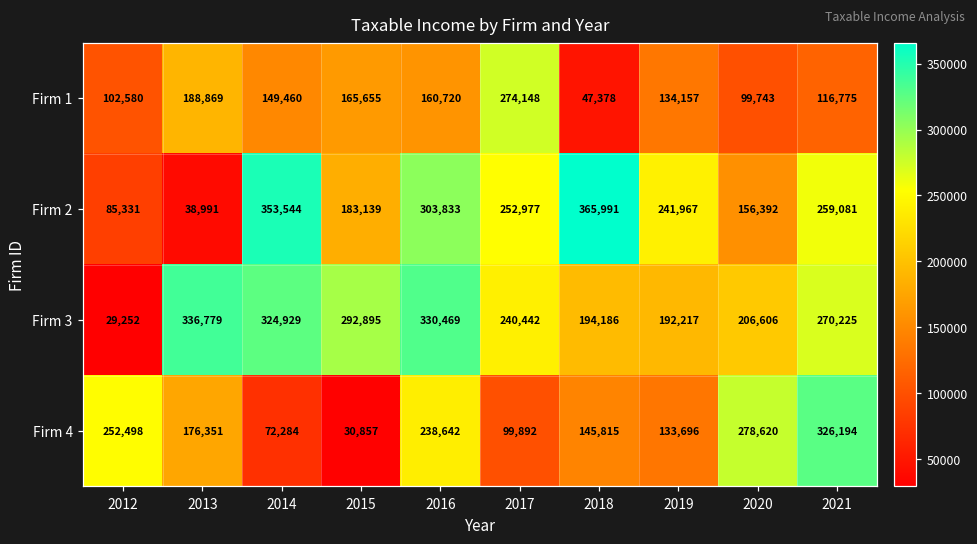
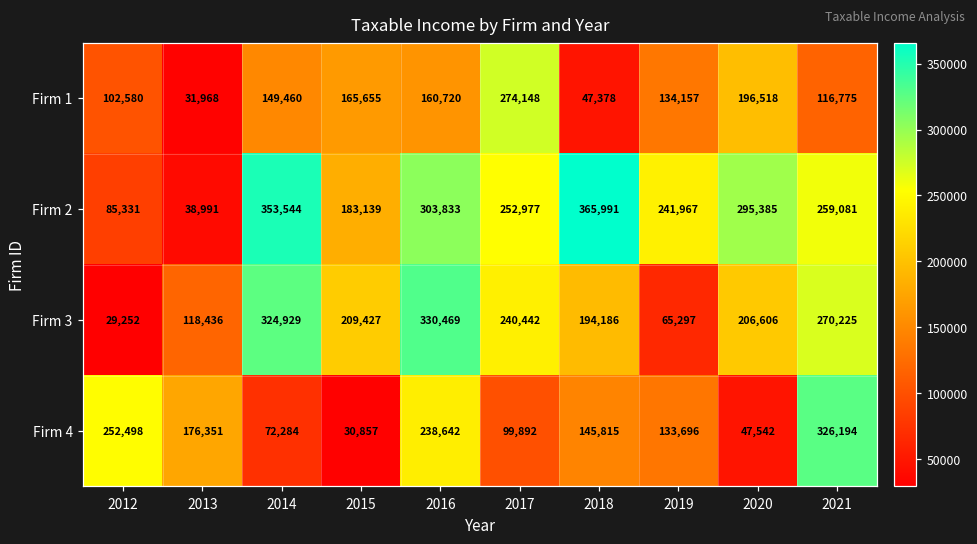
  {
    "Firm 1": {
      "2012": "102,580",
-     "2013": "188,869",
+     "2013": "31,968",
      "2014": "149,460",
      "2015": "165,655",
      "2016": "160,720",
      "2017": "274,148",
      "2018": "47,378",
      "2019": "134,157",
-     "2020": "99,743",
+     "2020": "196,518",
      "2021": "116,775"
    },
    "Firm 2": {
      "2012": "85,331",
      "2013": "38,991",
      "2014": "353,544",
      "2015": "183,139",
      "2016": "303,833",
      "2017": "252,977",
      "2018": "365,991",
      "2019": "241,967",
-     "2020": "156,392",
+     "2020": "295,385",
      "2021": "259,081"
    },
    "Firm 3": {
      "2012": "29,252",
-     "2013": "336,779",
+     "2013": "118,436",
      "2014": "324,929",
-     "2015": "292,895",
+     "2015": "209,427",
      "2016": "330,469",
      "2017": "240,442",
      "2018": "194,186",
-     "2019": "192,217",
+     "2019": "65,297",
      "2020": "206,606",
      "2021": "270,225"
    },
    "Firm 4": {
      "2012": "252,498",
      "2013": "176,351",
      "2014": "72,284",
      "2015": "30,857",
      "2016": "238,642",
      "2017": "99,892",
      "2018": "145,815",
      "2019": "133,696",
-     "2020": "278,620",
+     "2020": "47,542",
      "2021": "326,194"
    }
  }
